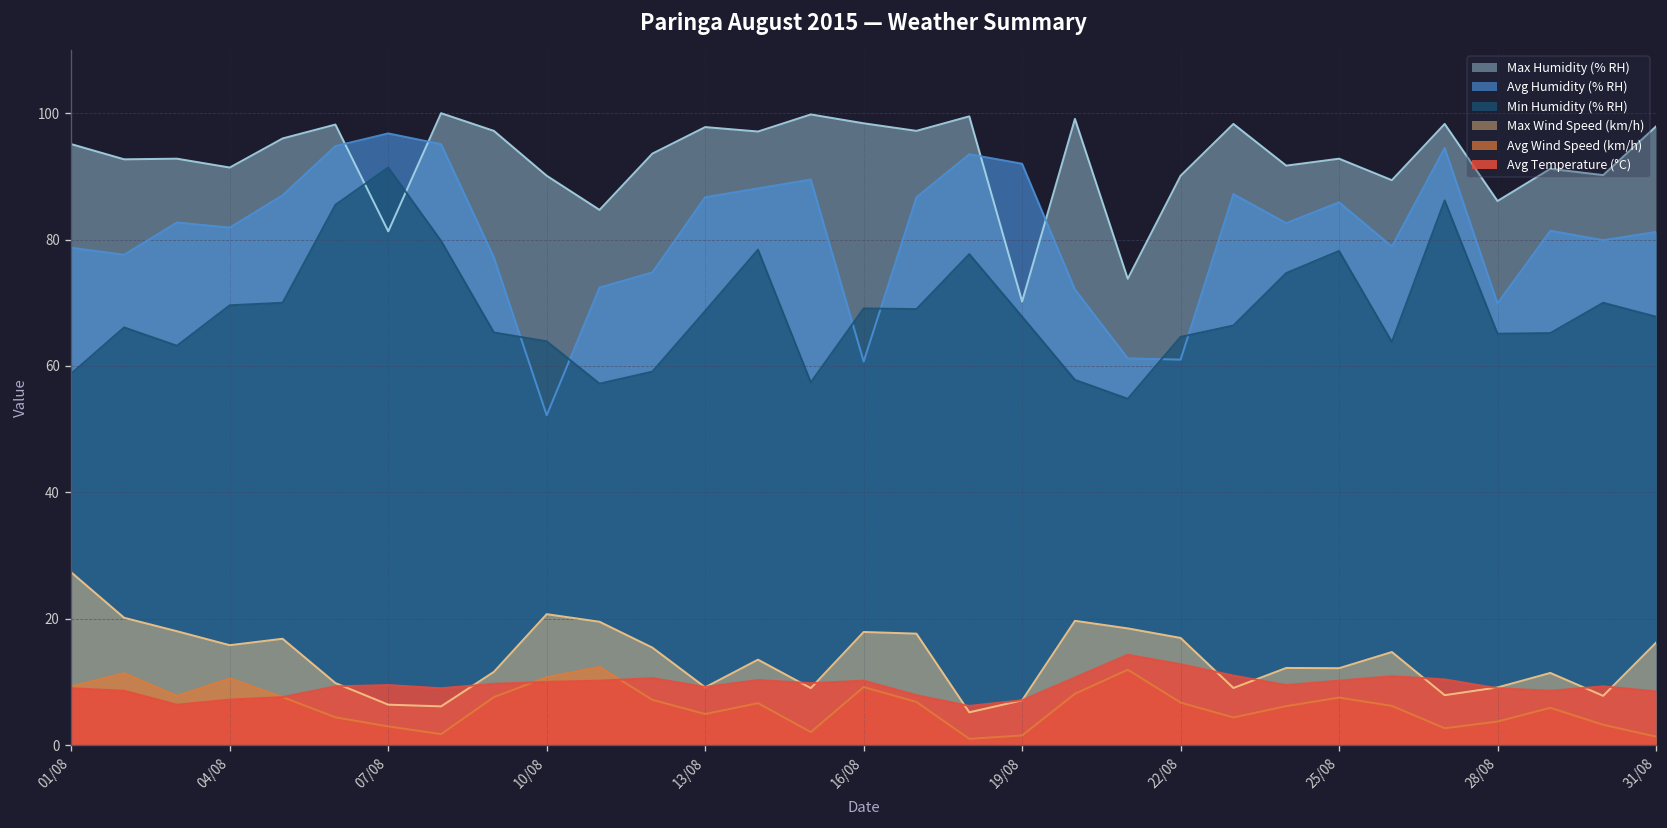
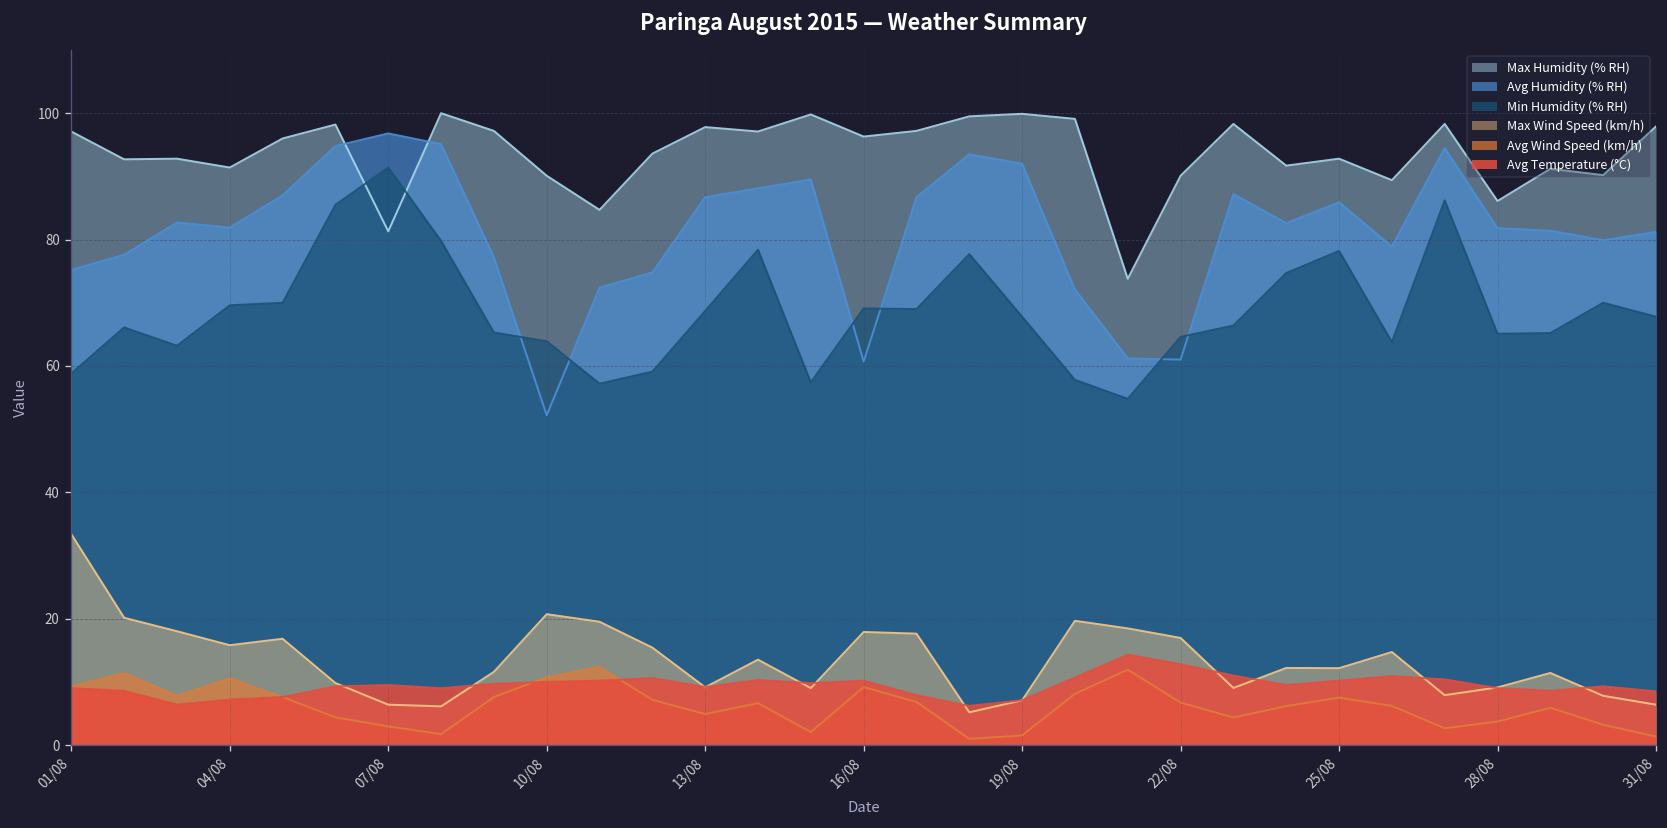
  {
    "Max Humidity (% RH)": {
-     "01/08": 95,
+     "01/08": 97,
      "04/08": 91,
      "07/08": 81,
      "10/08": 90,
      "13/08": 98,
-     "16/08": 98,
-     "19/08": 70,
+     "16/08": 96,
+     "19/08": 100,
      "22/08": 90,
      "25/08": 93,
      "28/08": 86,
      "31/08": 98
    },
    "Avg Humidity (% RH)": {
-     "01/08": 79,
+     "01/08": 75,
      "04/08": 82,
      "07/08": 97,
      "10/08": 52,
      "13/08": 87,
      "16/08": 61,
      "19/08": 92,
      "22/08": 61,
      "25/08": 86,
-     "28/08": 70,
+     "28/08": 82,
      "31/08": 81
    },
    "Min Humidity (% RH)": {
      "01/08": 59,
      "04/08": 70,
      "07/08": 91,
      "10/08": 64,
      "13/08": 69,
      "16/08": 69,
      "19/08": 68,
      "22/08": 65,
      "25/08": 78,
      "28/08": 65,
      "31/08": 68
    },
    "Max Wind Speed (km/h)": {
-     "01/08": 27,
+     "01/08": 33,
      "04/08": 16,
      "07/08": 6,
      "10/08": 21,
      "16/08": 18,
      "22/08": 17,
      "25/08": 12,
-     "31/08": 16
+     "31/08": 6
    }
  }
